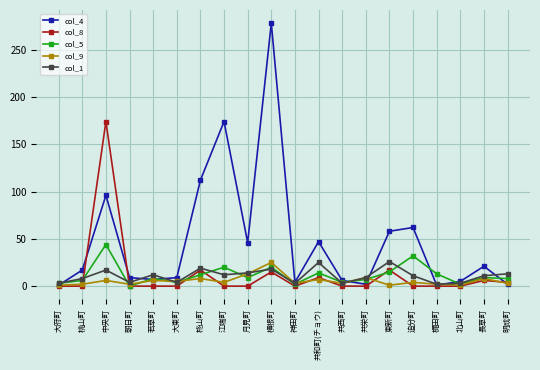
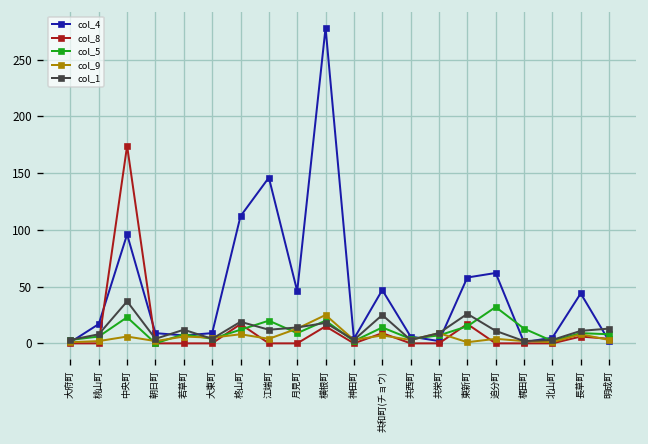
  {
    "col_4": {
      "桃山町": 20,
      "中央町": 100,
      "朝日町": 10,
      "大東町": 10,
      "柊山町": 110,
-     "江端町": 170,
+     "江端町": 150,
      "月見町": 50,
      "横根町": 280,
      "共和町(チョウ)": 50,
      "東新町": 60,
      "追分町": 60,
-     "長草町": 20
+     "長草町": 40
    },
    "col_8": {
      "中央町": 170,
      "若草町": 0,
      "大東町": 0,
      "江端町": 0,
      "月見町": 0,
      "横根町": 20,
      "共西町": 0,
      "追分町": 0
    },
    "col_5": {
-     "中央町": 40,
+     "中央町": 20,
      "柊山町": 10,
      "江端町": 20,
      "月見町": 10,
      "共和町(チョウ)": 10,
      "追分町": 30,
      "梶田町": 10,
      "明成町": 10
    },
    "col_9": {
      "中央町": 10,
      "柊山町": 10,
      "江端町": 0,
      "横根町": 30,
      "東新町": 0,
      "追分町": 0
    },
    "col_1": {
-     "中央町": 20,
+     "中央町": 40,
      "若草町": 10,
      "江端町": 10,
      "共和町(チョウ)": 30,
      "東新町": 30,
      "追分町": 10,
      "明成町": 10
    }
  }
